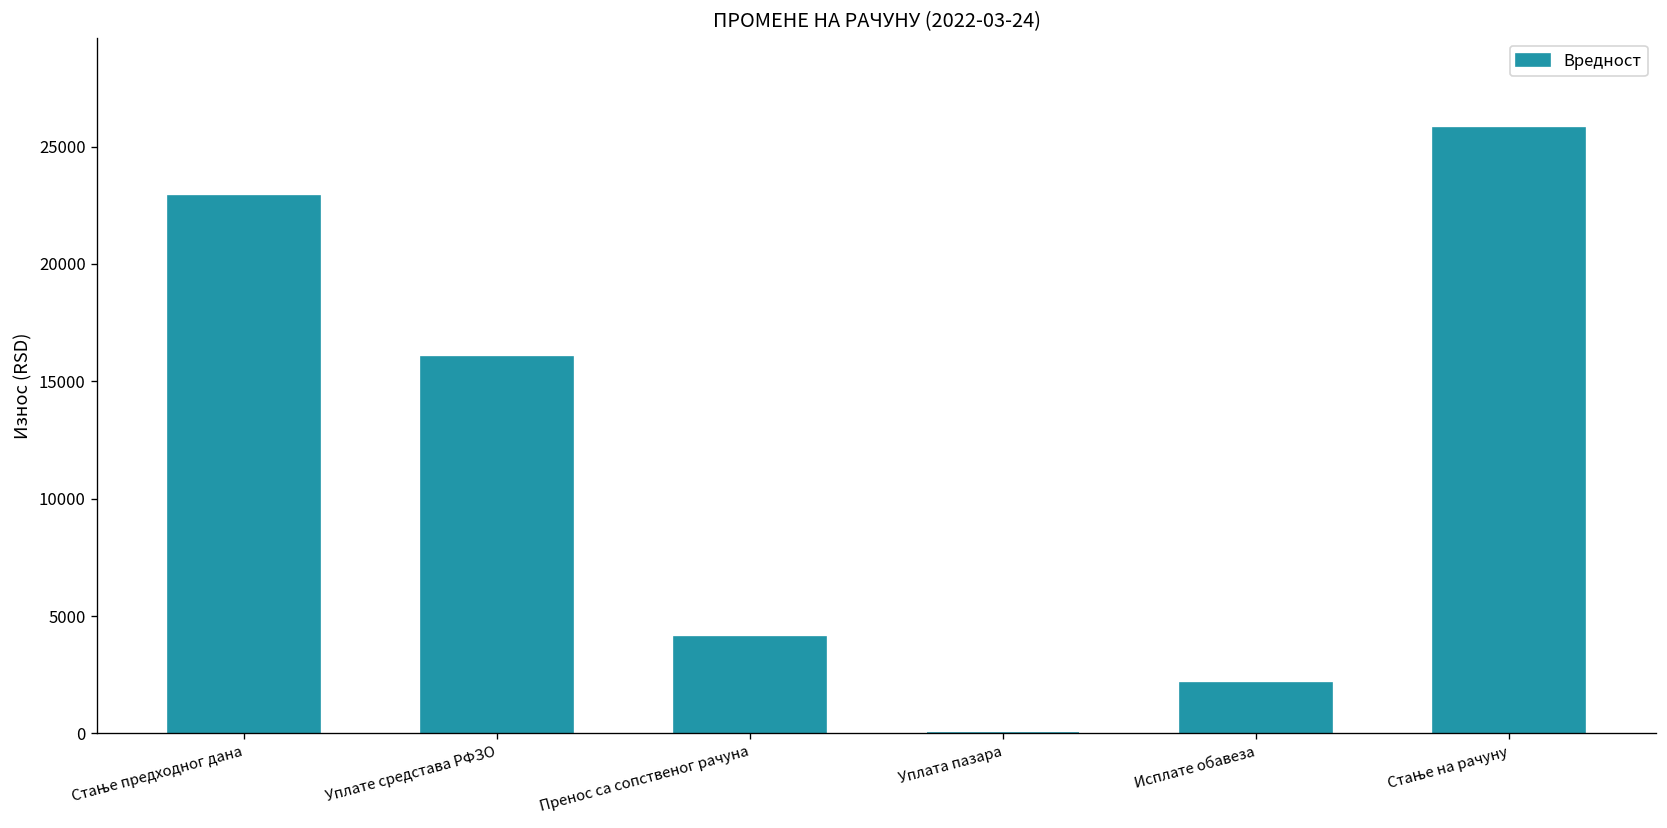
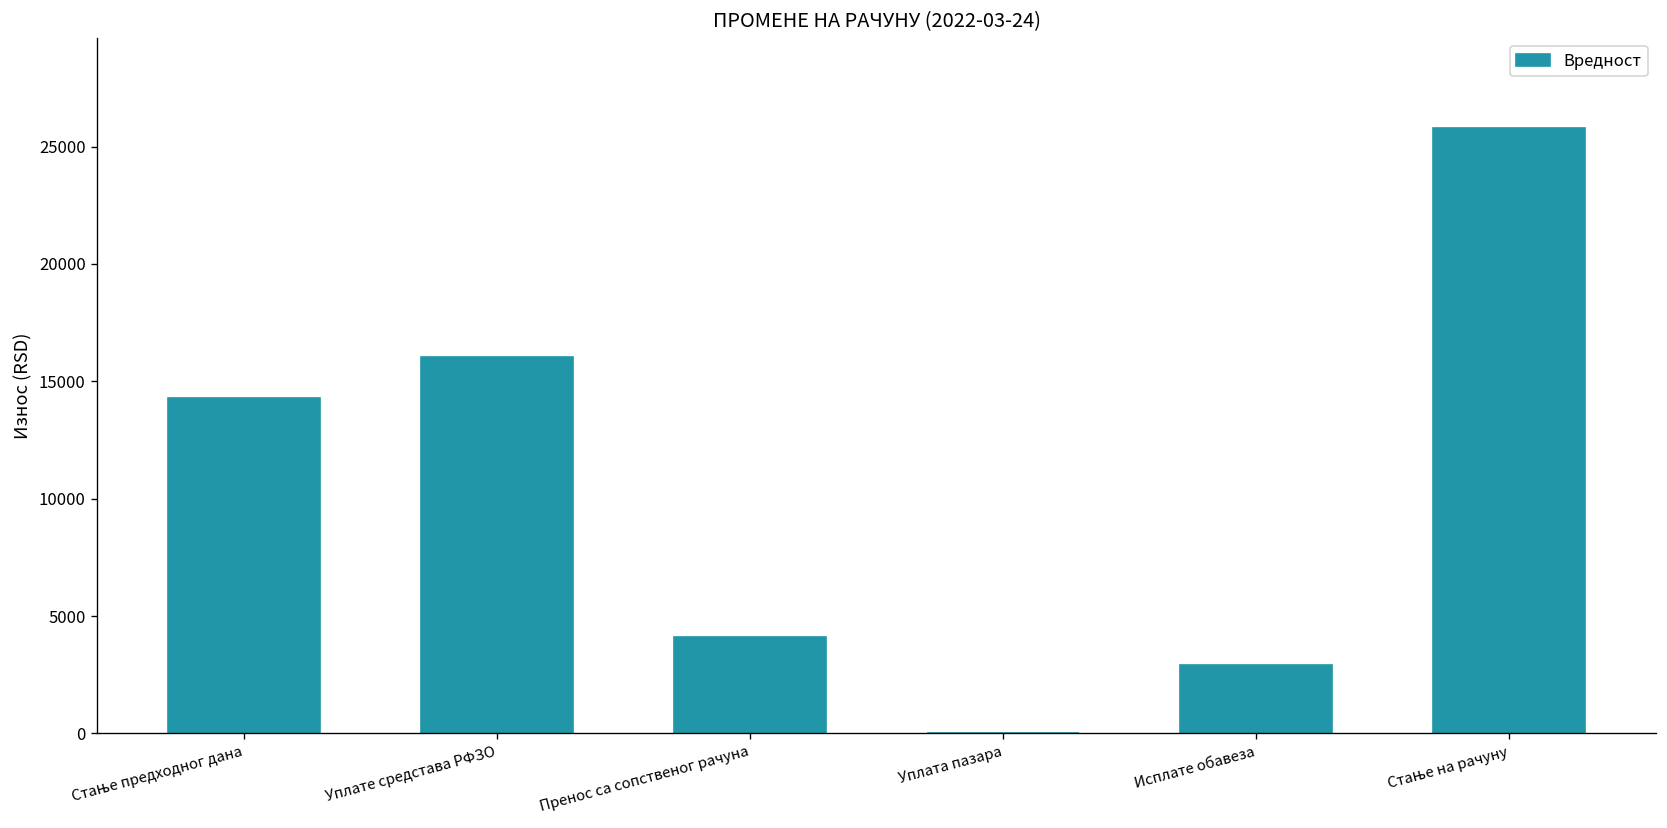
  {
-   "Стање предходног дана": 22900,
+   "Стање предходног дана": 14300,
    "Уплате средстава РФЗО": 16000,
    "Пренос са сопственог рачуна": 4100,
    "Уплата пазара": 0,
-   "Исплате обавеза": 2100,
+   "Исплате обавеза": 2900,
    "Стање на рачуну": 25800
  }
